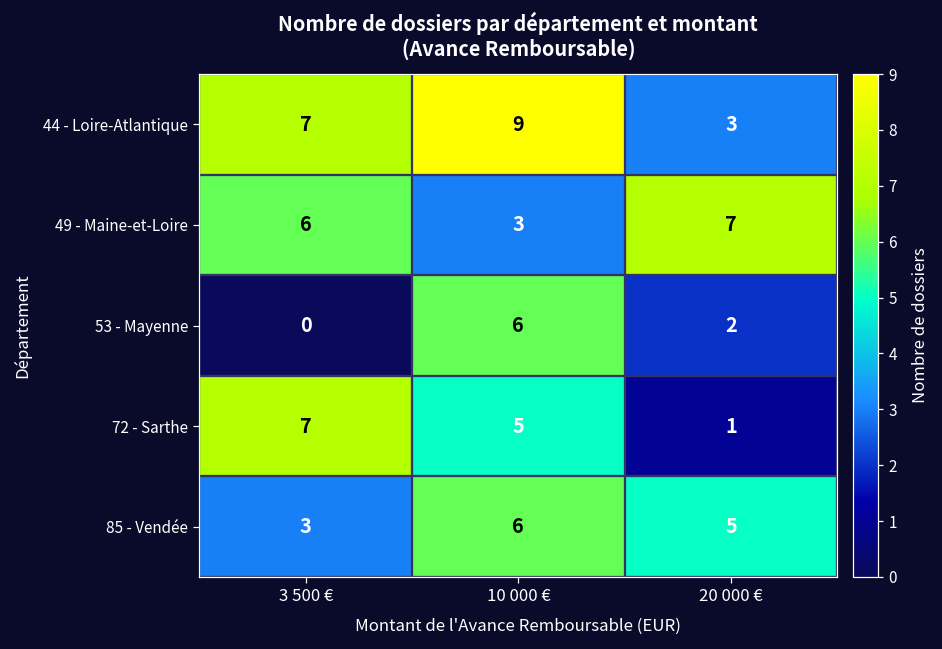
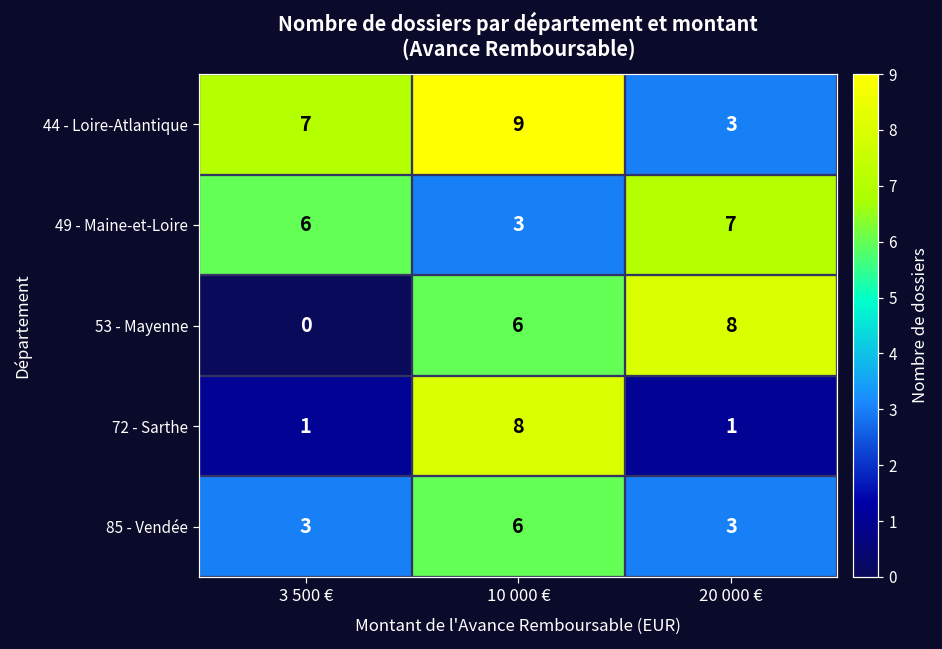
  {
    "44 - Loire-Atlantique": {
      "3 500 €": 7,
      "10 000 €": 9,
      "20 000 €": 3
    },
    "49 - Maine-et-Loire": {
      "3 500 €": 6,
      "10 000 €": 3,
      "20 000 €": 7
    },
    "53 - Mayenne": {
      "3 500 €": 0,
      "10 000 €": 6,
-     "20 000 €": 2
+     "20 000 €": 8
    },
    "72 - Sarthe": {
-     "3 500 €": 7,
-     "10 000 €": 5,
+     "3 500 €": 1,
+     "10 000 €": 8,
      "20 000 €": 1
    },
    "85 - Vendée": {
      "3 500 €": 3,
      "10 000 €": 6,
-     "20 000 €": 5
+     "20 000 €": 3
    }
  }
